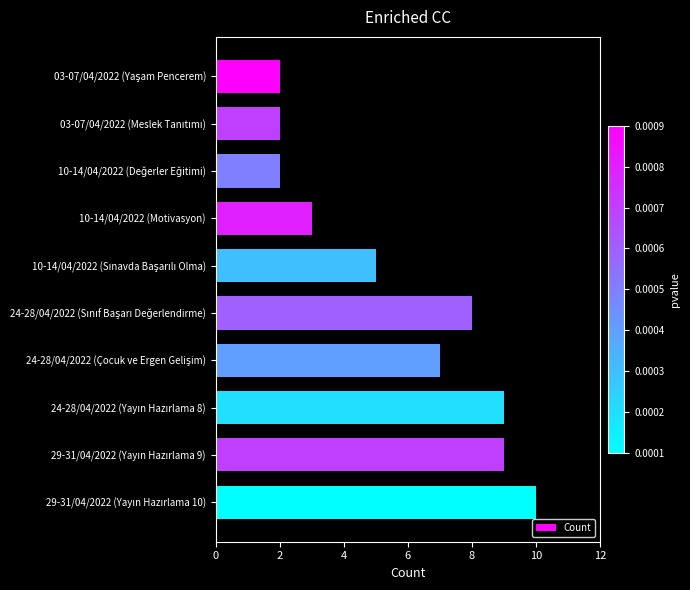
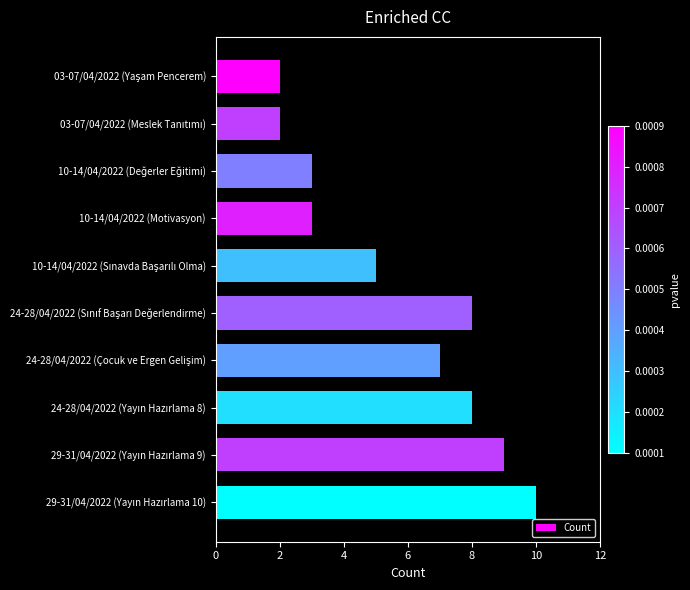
  {
    "03-07/04/2022 (Yaşam Pencerem)": 2,
    "03-07/04/2022 (Meslek Tanıtımı)": 2,
-   "10-14/04/2022 (Değerler Eğitimi)": 2,
+   "10-14/04/2022 (Değerler Eğitimi)": 3,
    "10-14/04/2022 (Motivasyon)": 3,
    "10-14/04/2022 (Sınavda Başarılı Olma)": 5,
    "24-28/04/2022 (Sınıf Başarı Değerlendirme)": 8,
    "24-28/04/2022 (Çocuk ve Ergen Gelişim)": 7,
-   "24-28/04/2022 (Yayın Hazırlama 8)": 9,
+   "24-28/04/2022 (Yayın Hazırlama 8)": 8,
    "29-31/04/2022 (Yayın Hazırlama 9)": 9,
    "29-31/04/2022 (Yayın Hazırlama 10)": 10
  }
